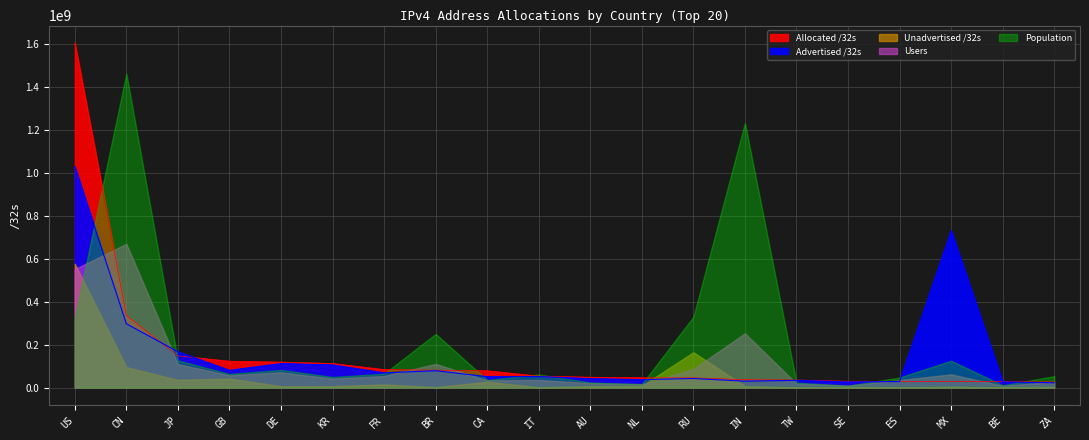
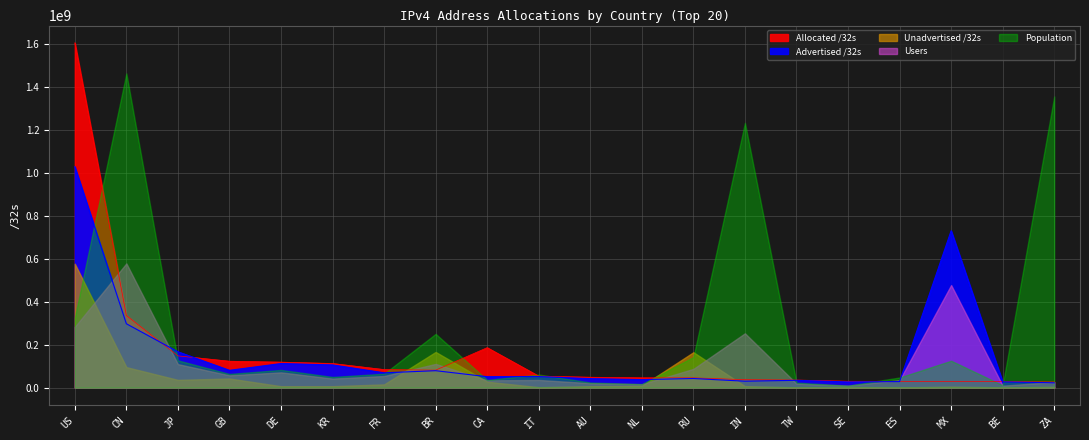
  {
    "Allocated /32s": {
      "US": 1600000000,
      "CN": 340000000,
      "JP": 150000000,
      "GB": 120000000,
      "FR": 80000000,
-     "CA": 80000000,
+     "CA": 190000000,
      "MX": 30000000
    },
    "Advertised /32s": {
      "US": 1030000000,
      "CN": 300000000,
      "JP": 170000000,
      "GB": 80000000,
      "CA": 50000000,
      "MX": 730000000
    },
    "Unadvertised /32s": {
      "US": 580000000,
      "CN": 100000000,
      "JP": 40000000,
      "GB": 40000000,
      "FR": 20000000,
-     "BR": 0,
+     "BR": 170000000,
      "RU": 160000000
    },
    "Users": {
-     "US": 550000000,
-     "CN": 670000000,
+     "US": 280000000,
+     "CN": 580000000,
      "JP": 110000000,
      "BR": 110000000,
      "IT": 40000000,
      "RU": 90000000,
      "IN": 250000000,
-     "MX": 60000000
+     "MX": 480000000
    },
    "Population": {
      "US": 330000000,
      "CN": 1460000000,
      "JP": 130000000,
      "BR": 250000000,
-     "RU": 330000000,
+     "RU": 140000000,
      "IN": 1230000000,
      "ES": 50000000,
      "MX": 130000000,
-     "ZA": 50000000
+     "ZA": 1350000000
    }
  }
